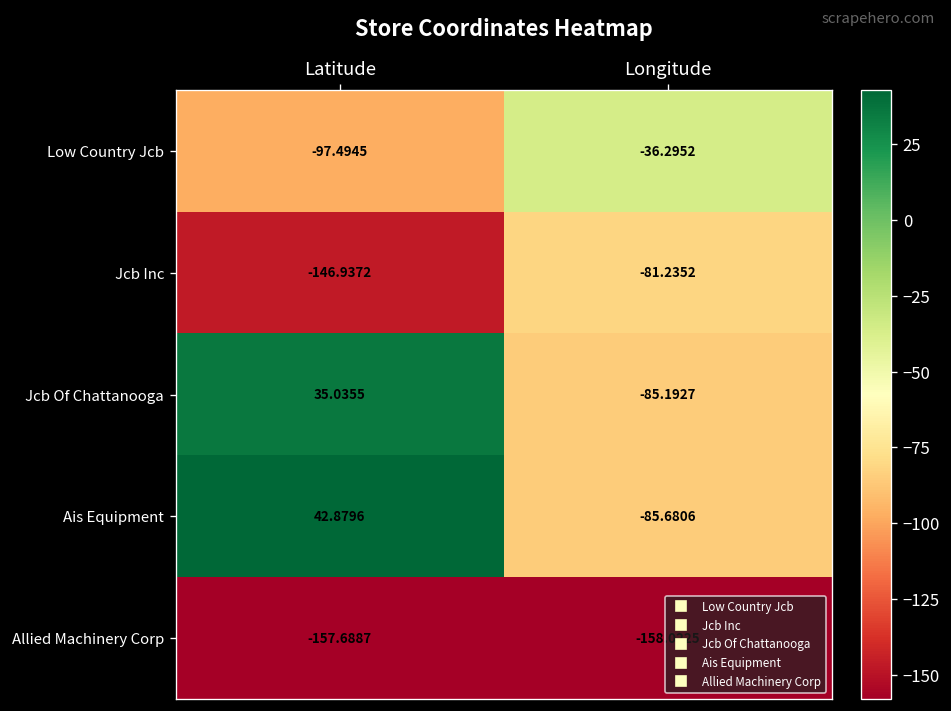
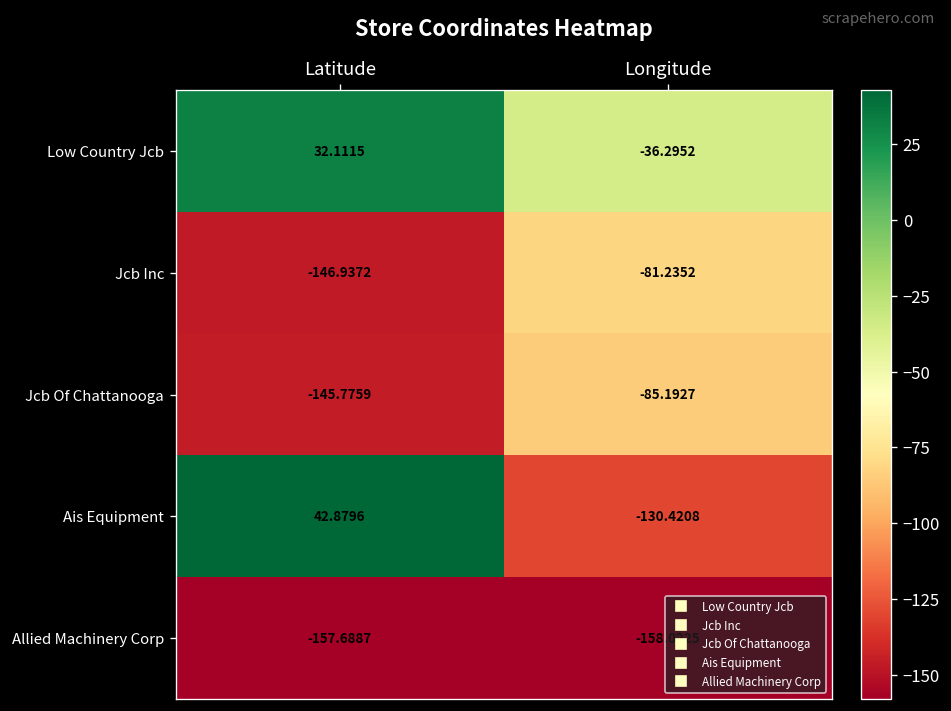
  {
    "Low Country Jcb": {
-     "Latitude": -97.4945,
+     "Latitude": 32.1115,
      "Longitude": -36.2952
    },
    "Jcb Inc": {
      "Latitude": -146.9372,
      "Longitude": -81.2352
    },
    "Jcb Of Chattanooga": {
-     "Latitude": 35.0355,
+     "Latitude": -145.7759,
      "Longitude": -85.1927
    },
    "Ais Equipment": {
      "Latitude": 42.8796,
-     "Longitude": -85.6806
+     "Longitude": -130.4208
    },
    "Allied Machinery Corp": {
      "Latitude": -157.6887
    }
  }
